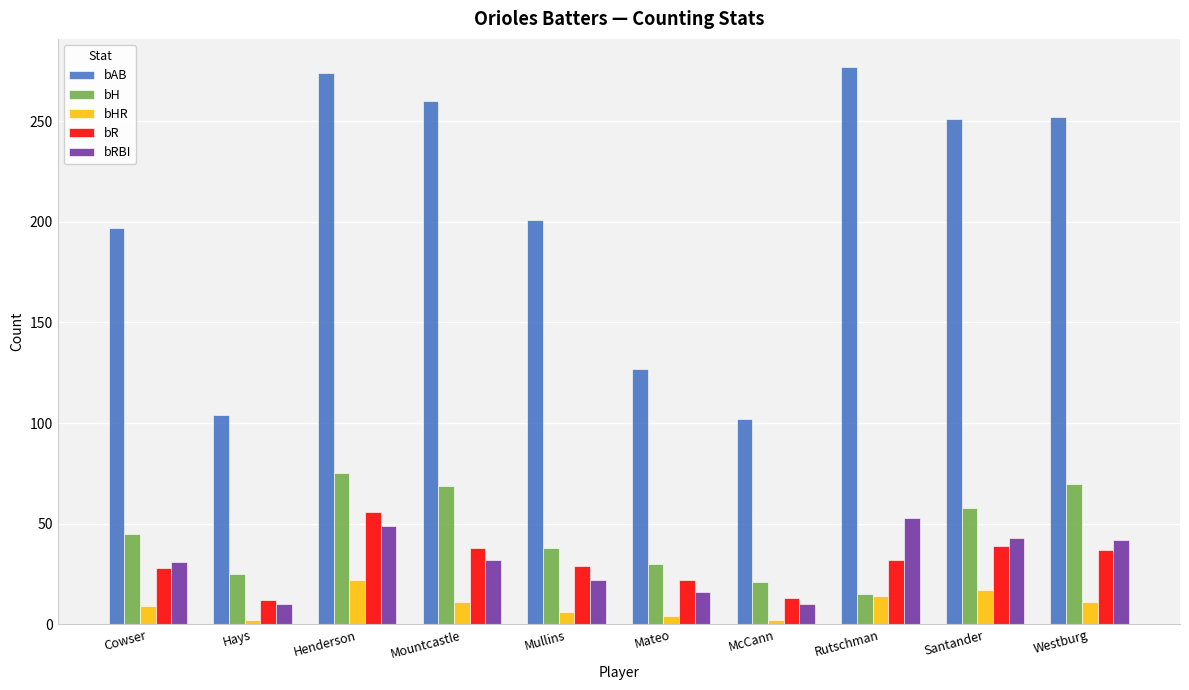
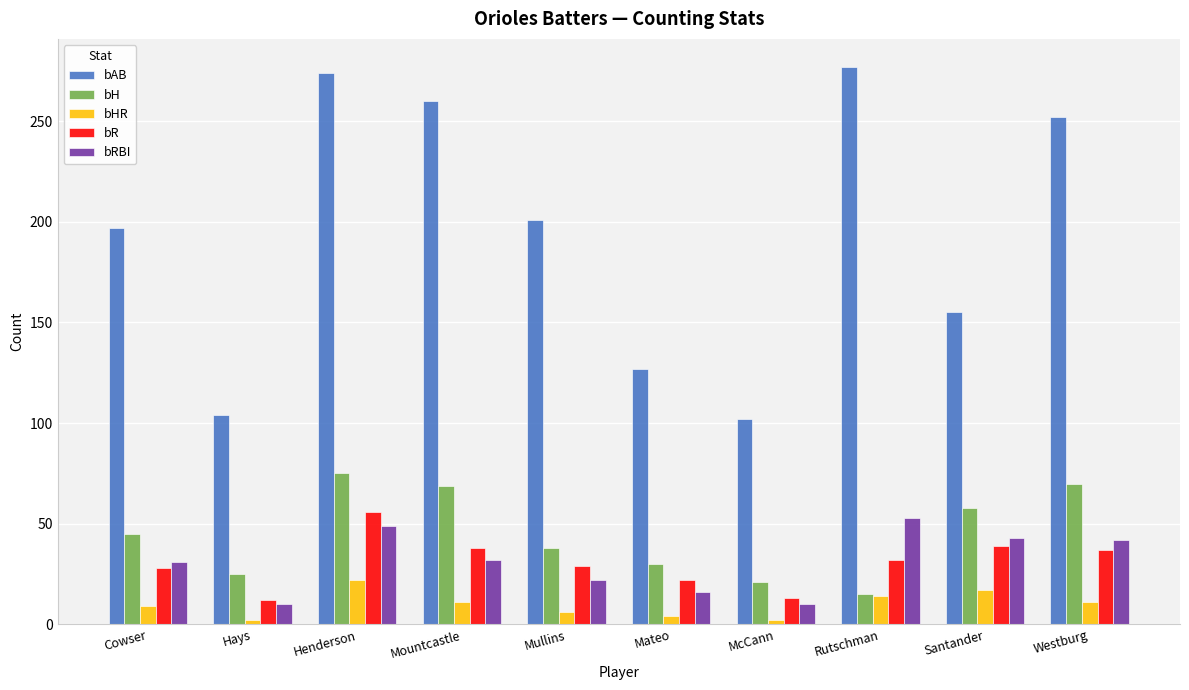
  {
    "bAB": {
      "Cowser": 197,
      "Hays": 104,
      "Henderson": 274,
      "Mountcastle": 260,
      "Mullins": 201,
      "Mateo": 127,
      "McCann": 102,
      "Rutschman": 277,
-     "Santander": 251,
+     "Santander": 155,
      "Westburg": 252
    },
    "bH": {
      "Cowser": 45,
      "Hays": 25,
      "Henderson": 75,
      "Mountcastle": 69,
      "Mullins": 38,
      "Mateo": 30,
      "McCann": 21,
      "Rutschman": 15,
      "Santander": 58,
      "Westburg": 70
    },
    "bHR": {
      "Cowser": 9,
      "Hays": 2,
      "Henderson": 22,
      "Mountcastle": 11,
      "Mullins": 6,
      "Mateo": 4,
      "McCann": 2,
      "Rutschman": 14,
      "Santander": 17,
      "Westburg": 11
    },
    "bR": {
      "Cowser": 28,
      "Hays": 12,
      "Henderson": 56,
      "Mountcastle": 38,
      "Mullins": 29,
      "Mateo": 22,
      "McCann": 13,
      "Rutschman": 32,
      "Santander": 39,
      "Westburg": 37
    },
    "bRBI": {
      "Cowser": 31,
      "Hays": 10,
      "Henderson": 49,
      "Mountcastle": 32,
      "Mullins": 22,
      "Mateo": 16,
      "McCann": 10,
      "Rutschman": 53,
      "Santander": 43,
      "Westburg": 42
    }
  }
